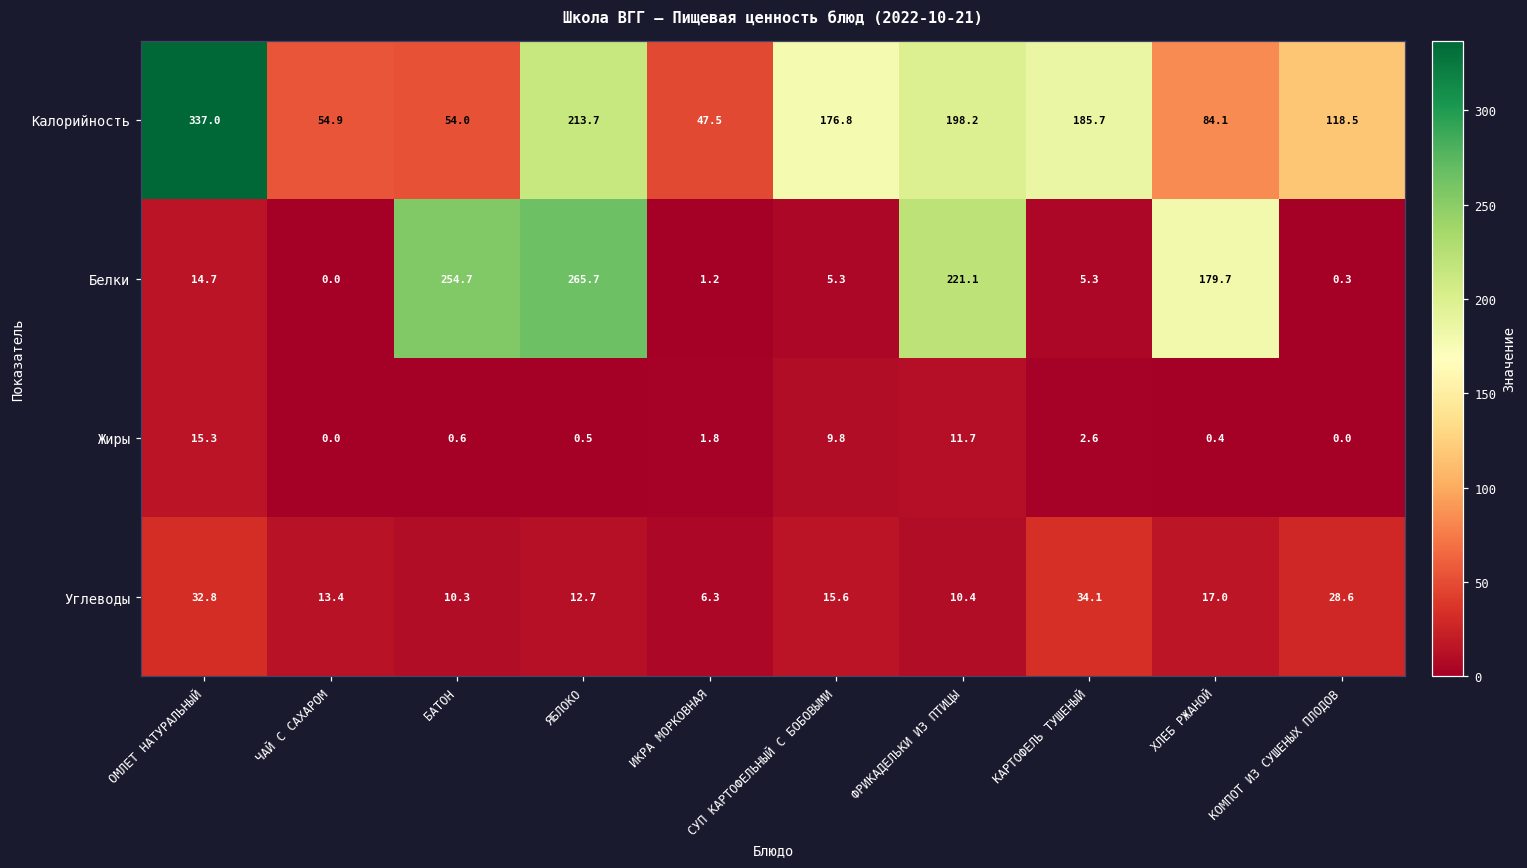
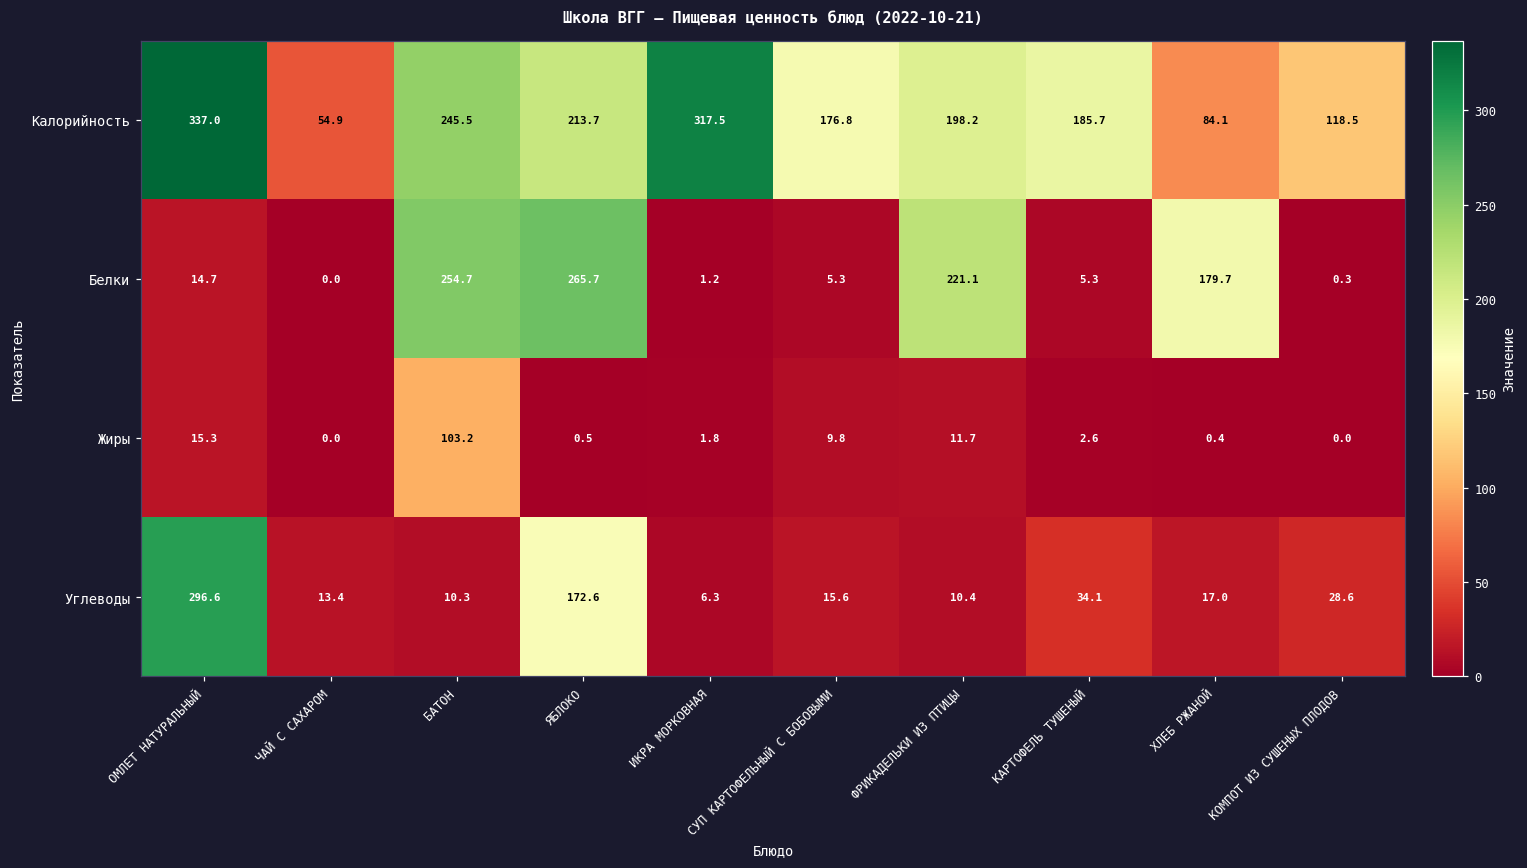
  {
    "Калорийность": {
      "ОМЛЕТ НАТУРАЛЬНЫЙ": 337.0,
      "ЧАЙ С САХАРОМ": 54.9,
-     "БАТОН": 54.0,
+     "БАТОН": 245.5,
      "ЯБЛОКО": 213.7,
-     "ИКРА МОРКОВНАЯ": 47.5,
+     "ИКРА МОРКОВНАЯ": 317.5,
      "СУП КАРТОФЕЛЬНЫЙ С БОБОВЫМИ": 176.8,
      "ФРИКАДЕЛЬКИ ИЗ ПТИЦЫ": 198.2,
      "КАРТОФЕЛЬ ТУШЕНЫЙ": 185.7,
      "ХЛЕБ РЖАНОЙ": 84.1,
      "КОМПОТ ИЗ СУШЕНЫХ ПЛОДОВ": 118.5
    },
    "Белки": {
      "ОМЛЕТ НАТУРАЛЬНЫЙ": 14.7,
      "ЧАЙ С САХАРОМ": 0.0,
      "БАТОН": 254.7,
      "ЯБЛОКО": 265.7,
      "ИКРА МОРКОВНАЯ": 1.2,
      "СУП КАРТОФЕЛЬНЫЙ С БОБОВЫМИ": 5.3,
      "ФРИКАДЕЛЬКИ ИЗ ПТИЦЫ": 221.1,
      "КАРТОФЕЛЬ ТУШЕНЫЙ": 5.3,
      "ХЛЕБ РЖАНОЙ": 179.7,
      "КОМПОТ ИЗ СУШЕНЫХ ПЛОДОВ": 0.3
    },
    "Жиры": {
      "ОМЛЕТ НАТУРАЛЬНЫЙ": 15.3,
      "ЧАЙ С САХАРОМ": 0.0,
-     "БАТОН": 0.6,
+     "БАТОН": 103.2,
      "ЯБЛОКО": 0.5,
      "ИКРА МОРКОВНАЯ": 1.8,
      "СУП КАРТОФЕЛЬНЫЙ С БОБОВЫМИ": 9.8,
      "ФРИКАДЕЛЬКИ ИЗ ПТИЦЫ": 11.7,
      "КАРТОФЕЛЬ ТУШЕНЫЙ": 2.6,
      "ХЛЕБ РЖАНОЙ": 0.4,
      "КОМПОТ ИЗ СУШЕНЫХ ПЛОДОВ": 0.0
    },
    "Углеводы": {
-     "ОМЛЕТ НАТУРАЛЬНЫЙ": 32.8,
+     "ОМЛЕТ НАТУРАЛЬНЫЙ": 296.6,
      "ЧАЙ С САХАРОМ": 13.4,
      "БАТОН": 10.3,
-     "ЯБЛОКО": 12.7,
+     "ЯБЛОКО": 172.6,
      "ИКРА МОРКОВНАЯ": 6.3,
      "СУП КАРТОФЕЛЬНЫЙ С БОБОВЫМИ": 15.6,
      "ФРИКАДЕЛЬКИ ИЗ ПТИЦЫ": 10.4,
      "КАРТОФЕЛЬ ТУШЕНЫЙ": 34.1,
      "ХЛЕБ РЖАНОЙ": 17.0,
      "КОМПОТ ИЗ СУШЕНЫХ ПЛОДОВ": 28.6
    }
  }
